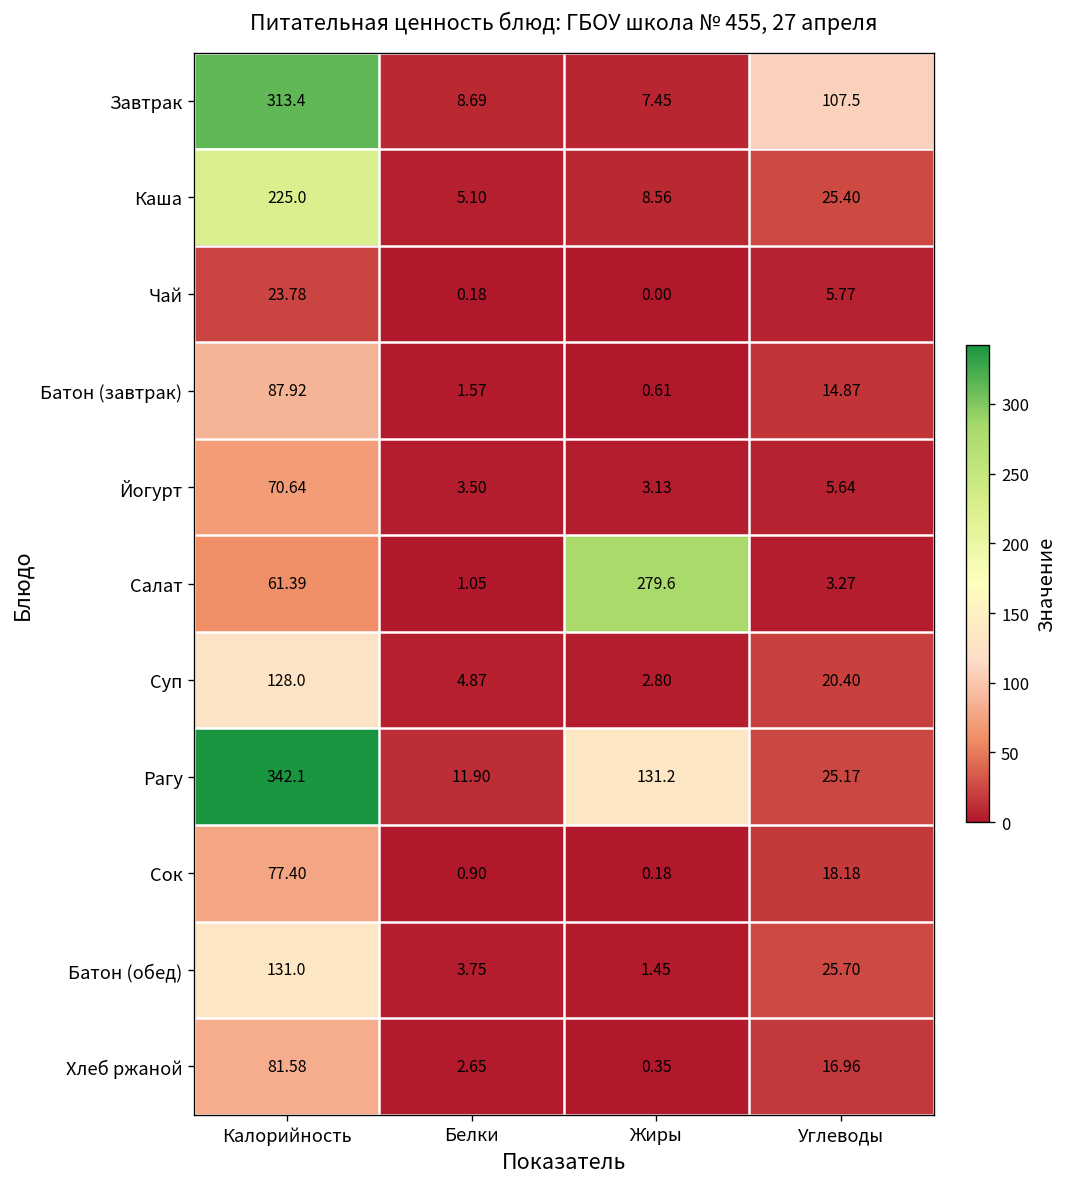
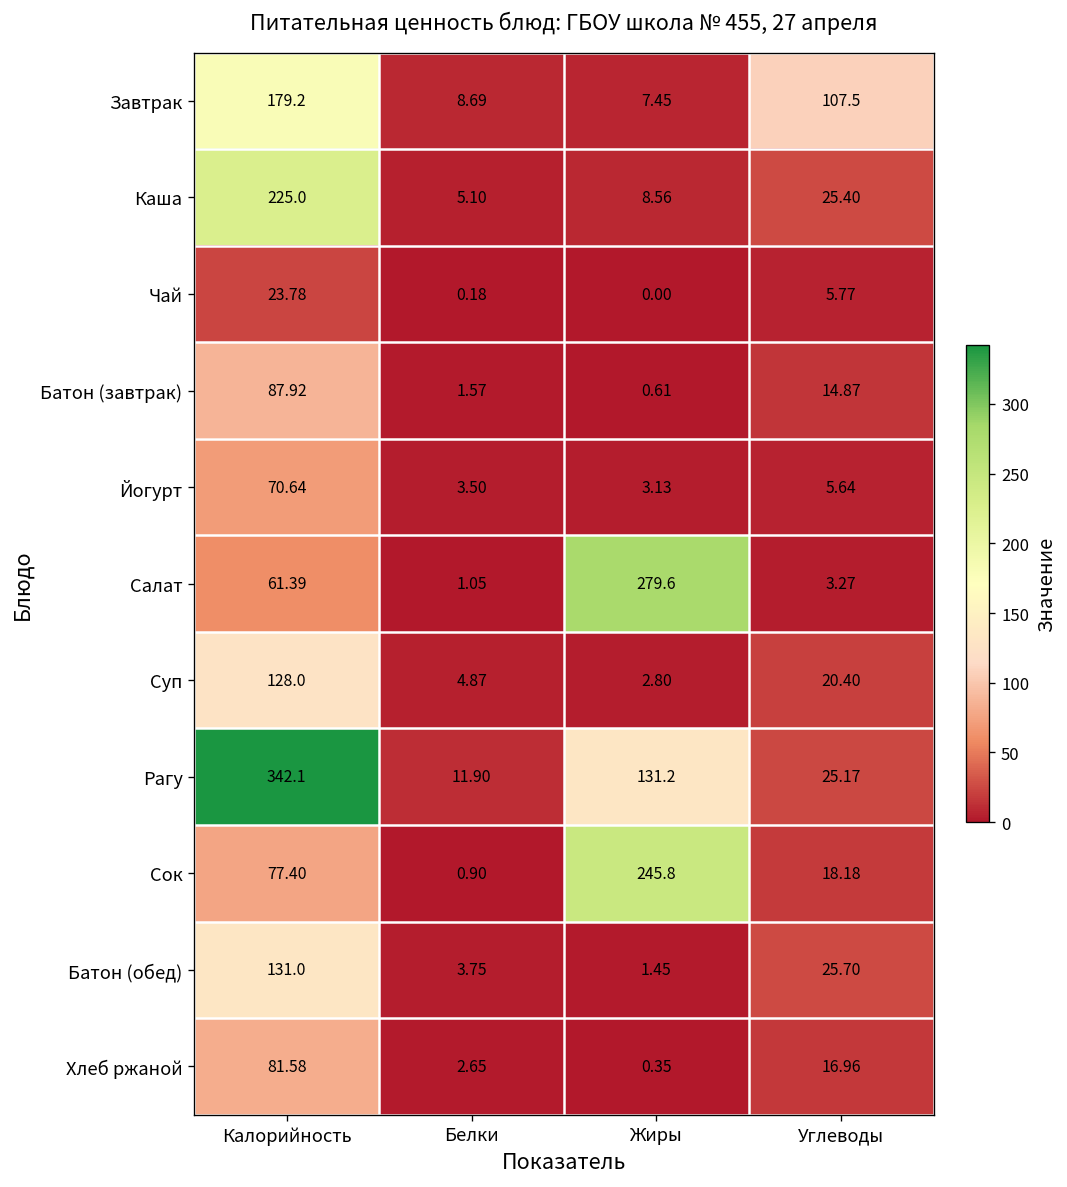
  {
    "Завтрак": {
-     "Калорийность": 313.4,
+     "Калорийность": 179.2,
      "Белки": 8.69,
      "Жиры": 7.45,
      "Углеводы": 107.5
    },
    "Каша": {
      "Калорийность": 225.0,
      "Белки": 5.10,
      "Жиры": 8.56,
      "Углеводы": 25.40
    },
    "Чай": {
      "Калорийность": 23.78,
      "Белки": 0.18,
      "Жиры": 0.00,
      "Углеводы": 5.77
    },
    "Батон (завтрак)": {
      "Калорийность": 87.92,
      "Белки": 1.57,
      "Жиры": 0.61,
      "Углеводы": 14.87
    },
    "Йогурт": {
      "Калорийность": 70.64,
      "Белки": 3.50,
      "Жиры": 3.13,
      "Углеводы": 5.64
    },
    "Салат": {
      "Калорийность": 61.39,
      "Белки": 1.05,
      "Жиры": 279.6,
      "Углеводы": 3.27
    },
    "Суп": {
      "Калорийность": 128.0,
      "Белки": 4.87,
      "Жиры": 2.80,
      "Углеводы": 20.40
    },
    "Рагу": {
      "Калорийность": 342.1,
      "Белки": 11.90,
      "Жиры": 131.2,
      "Углеводы": 25.17
    },
    "Сок": {
      "Калорийность": 77.40,
      "Белки": 0.90,
-     "Жиры": 0.18,
+     "Жиры": 245.8,
      "Углеводы": 18.18
    },
    "Батон (обед)": {
      "Калорийность": 131.0,
      "Белки": 3.75,
      "Жиры": 1.45,
      "Углеводы": 25.70
    },
    "Хлеб ржаной": {
      "Калорийность": 81.58,
      "Белки": 2.65,
      "Жиры": 0.35,
      "Углеводы": 16.96
    }
  }
